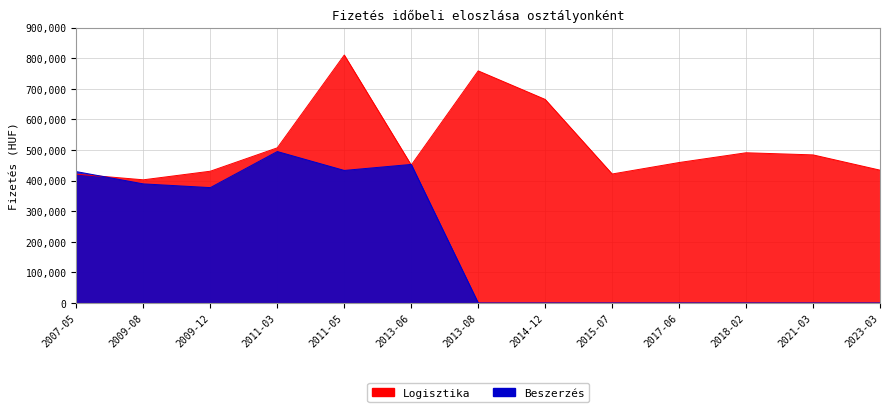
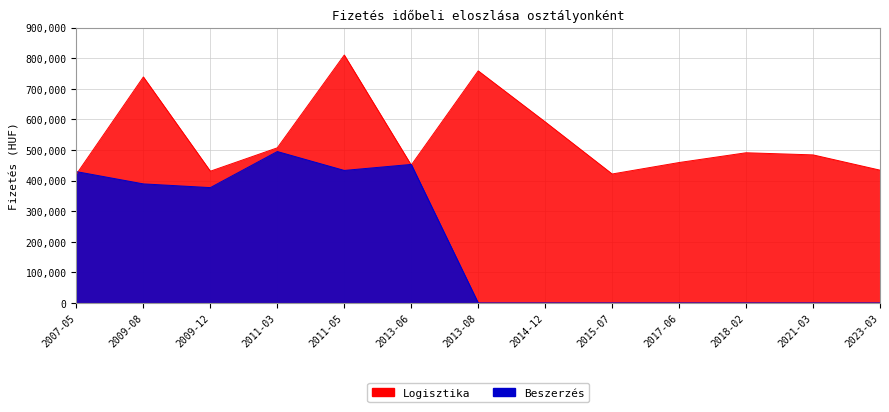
  {
    "Logisztika": {
-     "2009-08": "400,000",
+     "2009-08": "740,000",
      "2009-12": "430,000",
      "2011-03": "510,000",
      "2011-05": "810,000",
      "2013-08": "760,000",
-     "2014-12": "660,000",
+     "2014-12": "590,000",
      "2015-07": "420,000",
      "2017-06": "460,000",
      "2018-02": "490,000",
      "2021-03": "480,000",
      "2023-03": "430,000"
    },
    "Beszerzés": {
      "2009-08": "390,000",
      "2009-12": "380,000",
      "2011-03": "490,000",
      "2011-05": "430,000",
      "2013-08": "0",
      "2014-12": "0",
      "2015-07": "0",
      "2017-06": "0",
      "2018-02": "0",
      "2021-03": "0",
      "2023-03": "0"
    }
  }
